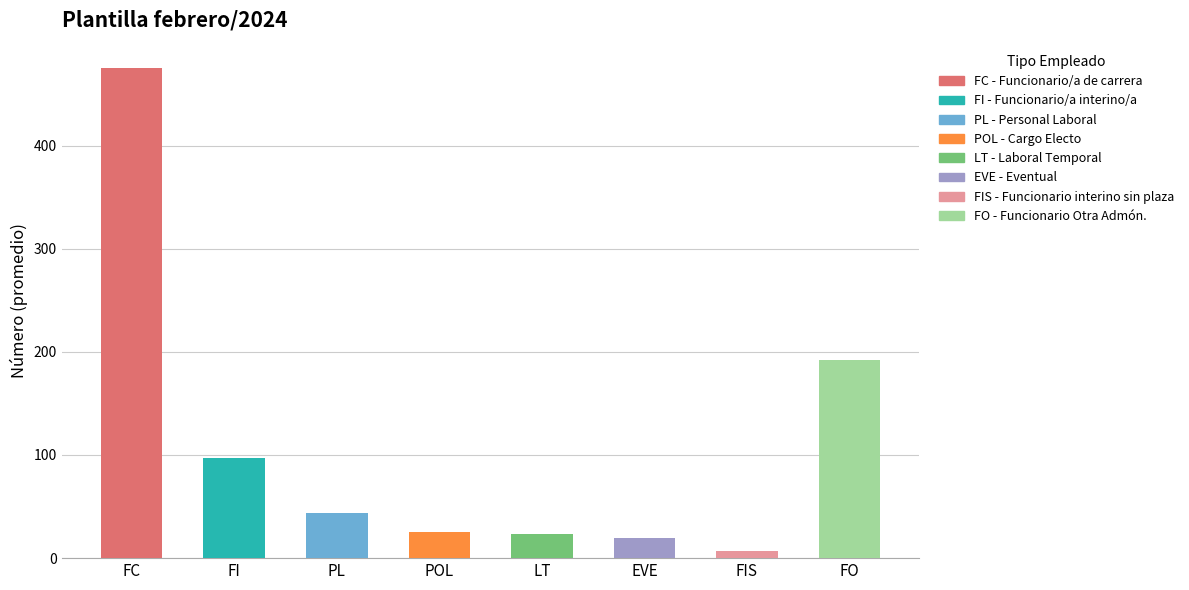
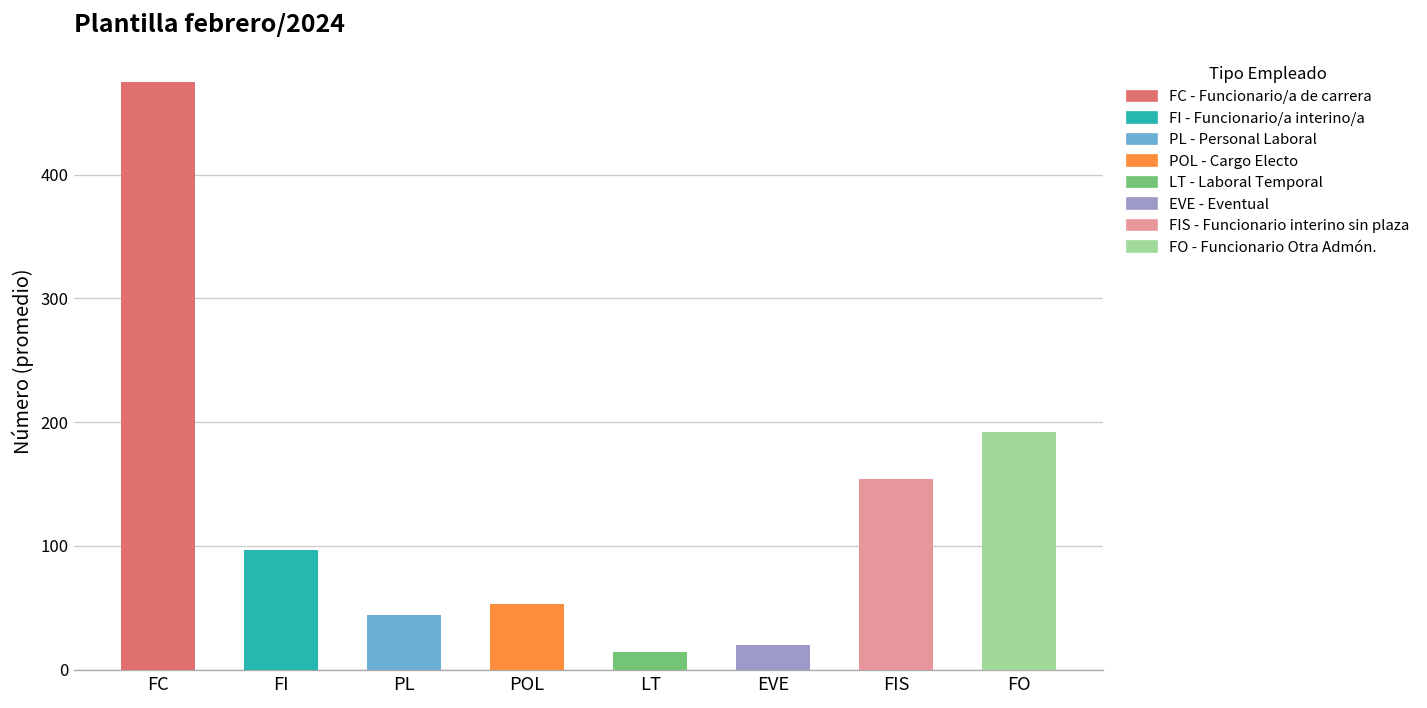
  {
    "FC": 475,
    "FI": 97,
    "PL": 44,
-   "POL": 25,
-   "LT": 23,
+   "POL": 53,
+   "LT": 14,
    "EVE": 20,
-   "FIS": 7,
+   "FIS": 154,
    "FO": 192
  }
